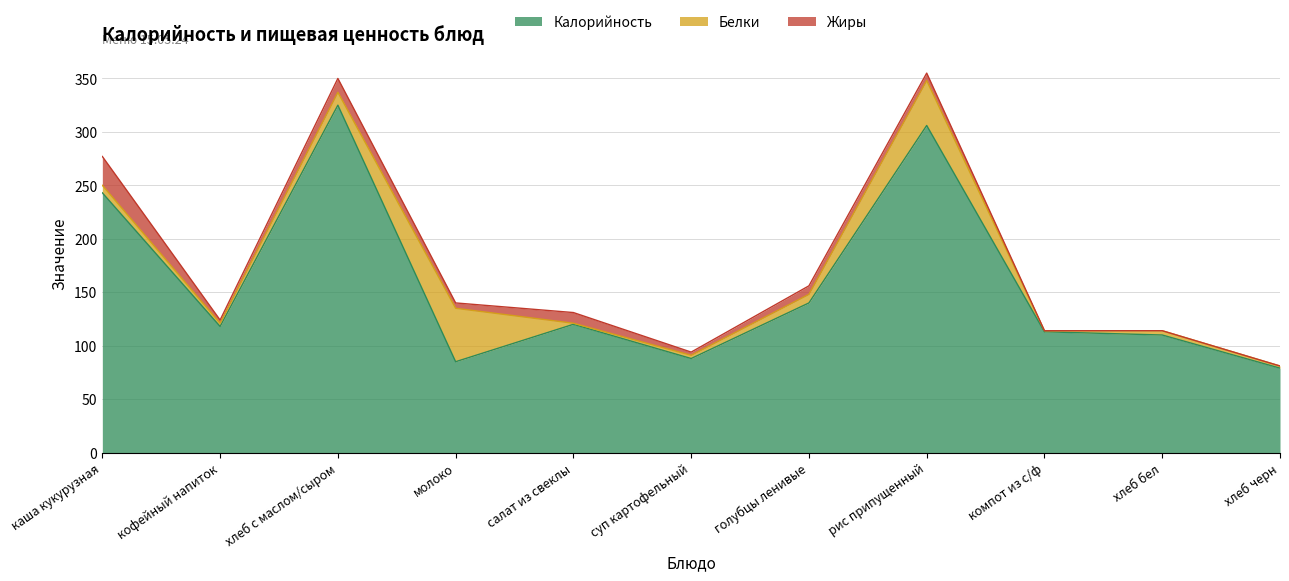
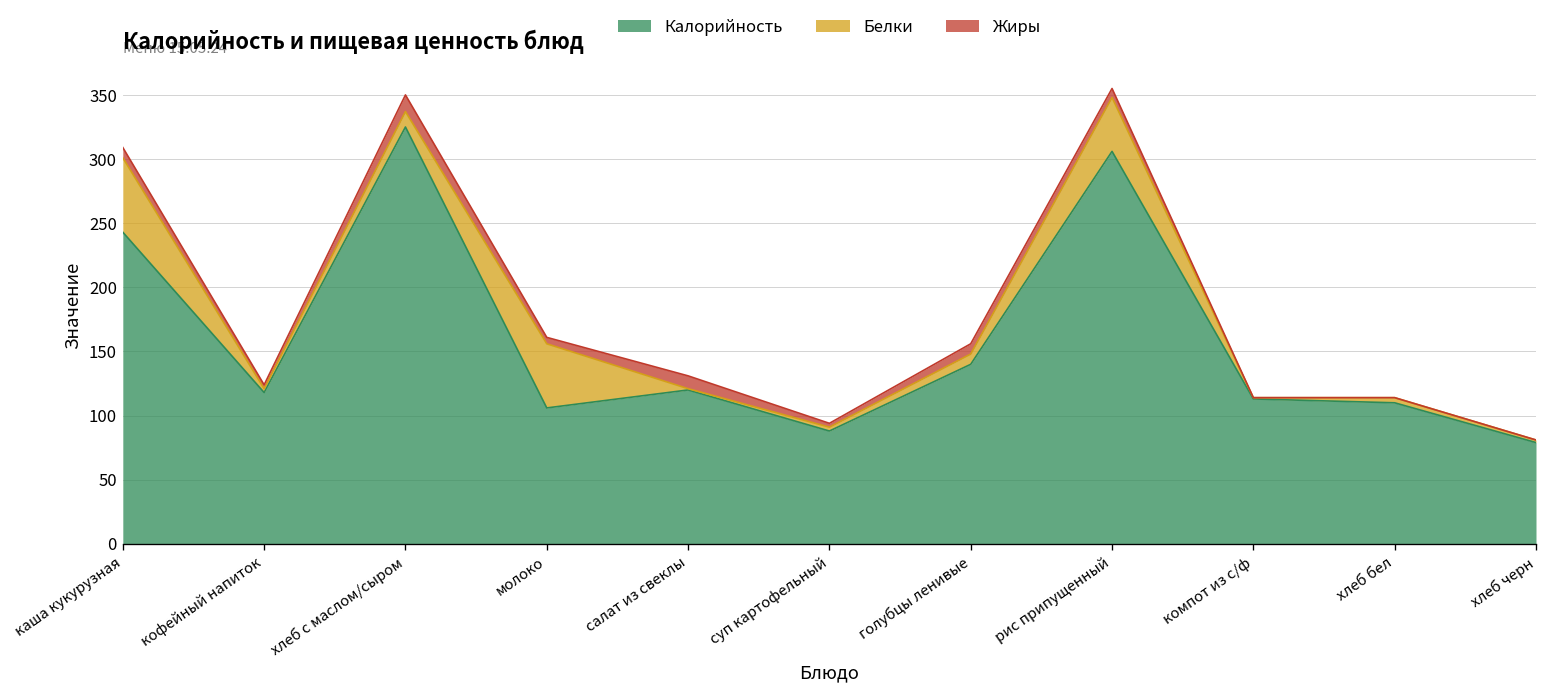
  {
    "Калорийность": {
      "каша кукурузная": 243,
      "кофейный напиток": 118,
      "хлеб с маслом/сыром": 325,
-     "молоко": 85,
+     "молоко": 106,
      "суп картофельный": 88,
      "голубцы ленивые": 140,
      "рис припущенный": 306,
      "хлеб бел": 110
    },
    "Белки": {
-     "каша кукурузная": 7,
+     "каша кукурузная": 58,
      "кофейный напиток": 3,
      "хлеб с маслом/сыром": 12,
      "молоко": 50,
      "суп картофельный": 3,
      "голубцы ленивые": 8,
      "рис припущенный": 42
    },
    "Жиры": {
-     "каша кукурузная": 27,
+     "каша кукурузная": 8,
      "кофейный напиток": 3,
      "хлеб с маслом/сыром": 13,
      "молоко": 5,
      "салат из свеклы": 10,
      "суп картофельный": 3,
      "голубцы ленивые": 8,
      "рис припущенный": 7
    }
  }
